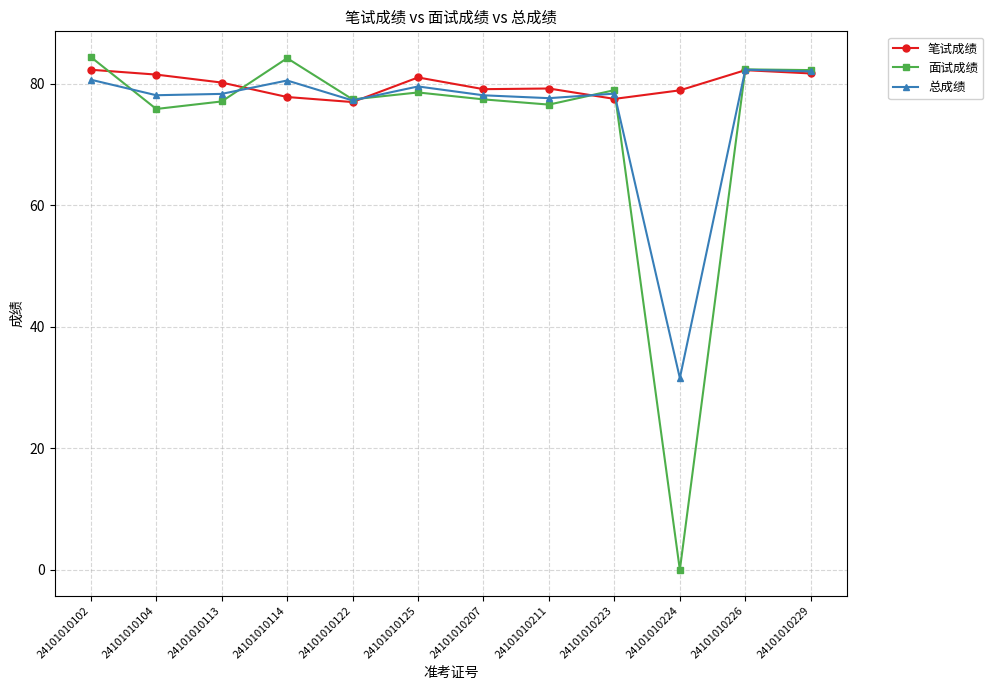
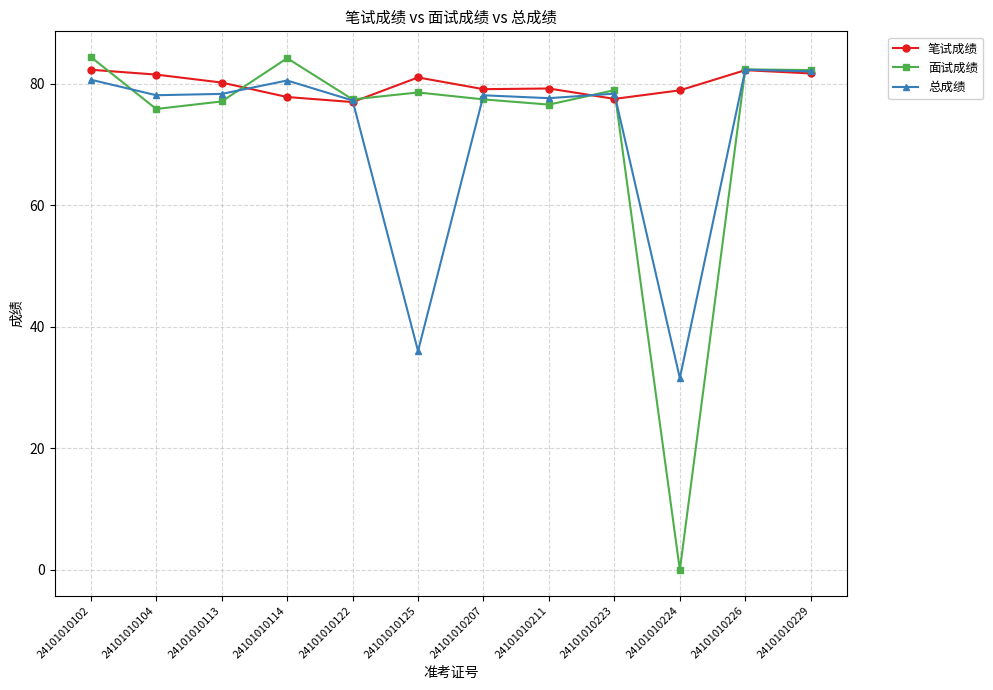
  {
    "笔试成绩": {
      "24101010102": 82,
      "24101010104": 82,
      "24101010113": 80,
      "24101010114": 78,
      "24101010125": 81,
      "24101010207": 79,
      "24101010211": 79,
      "24101010223": 78,
      "24101010224": 79
    },
    "面试成绩": {
      "24101010102": 84,
      "24101010104": 76,
      "24101010113": 77,
      "24101010114": 84,
      "24101010125": 79,
      "24101010207": 77,
      "24101010211": 77,
      "24101010223": 79,
      "24101010224": 0
    },
    "总成绩": {
      "24101010102": 81,
      "24101010104": 78,
      "24101010113": 78,
      "24101010114": 81,
-     "24101010125": 80,
+     "24101010125": 36,
      "24101010207": 78,
      "24101010211": 78,
      "24101010223": 78,
      "24101010224": 32
    }
  }
